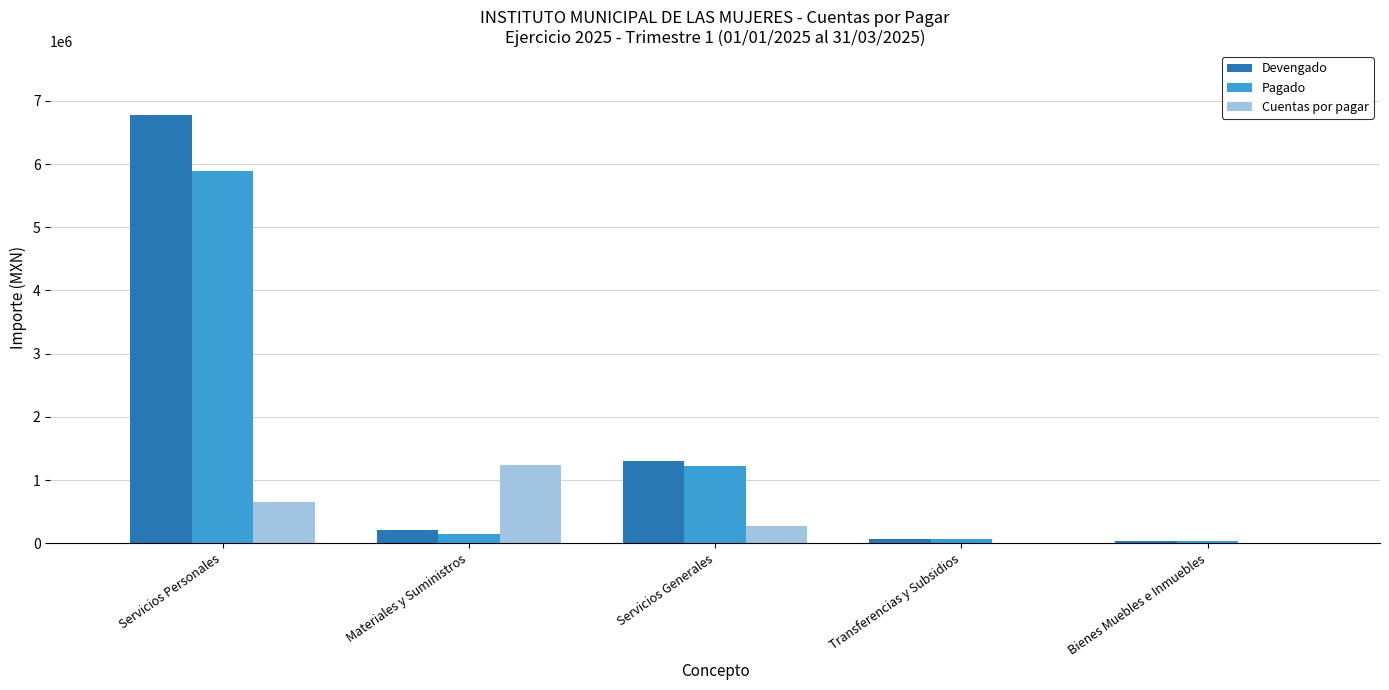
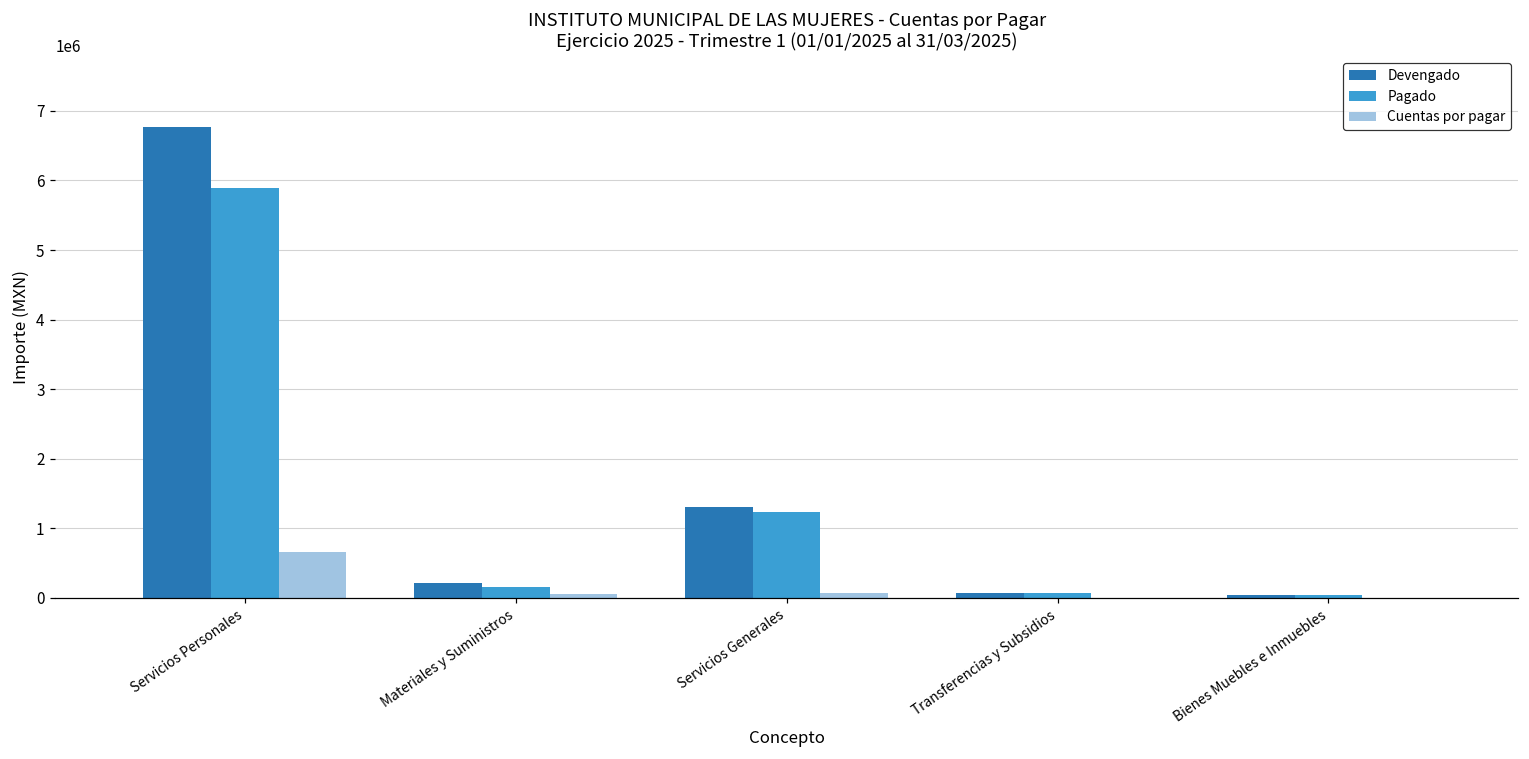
  {
    "Cuentas por pagar": {
      "Servicios Personales": 700000,
-     "Materiales y Suministros": 1200000,
-     "Servicios Generales": 300000,
+     "Materiales y Suministros": 100000,
+     "Servicios Generales": 100000,
      "Transferencias y Subsidios": 0,
      "Bienes Muebles e Inmuebles": 0
    }
  }
